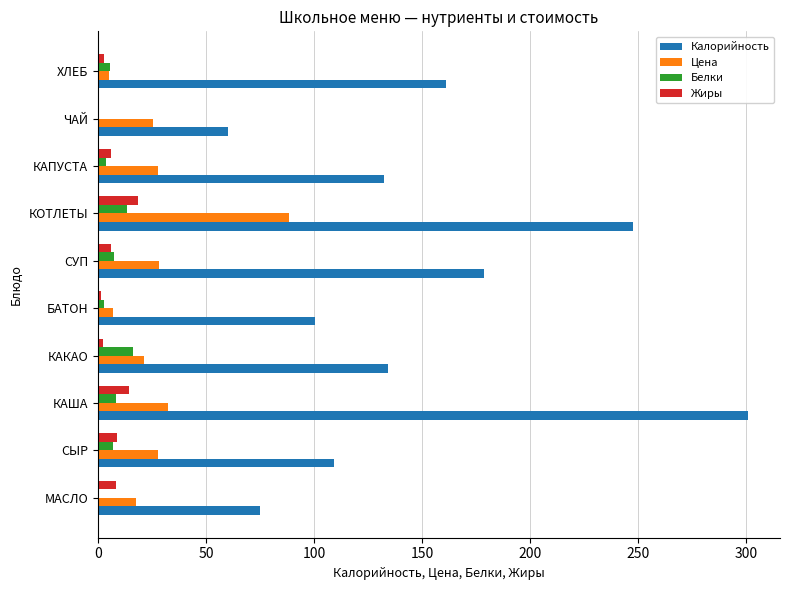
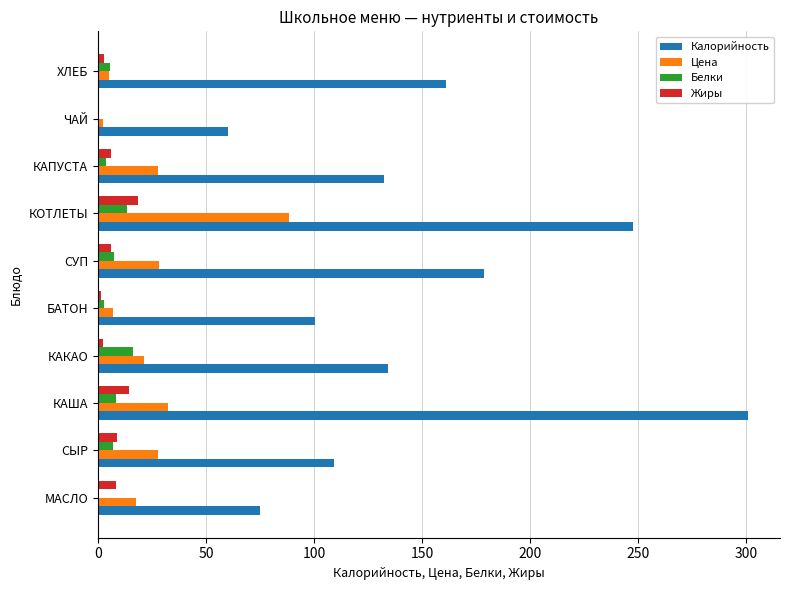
  {
    "Калорийность": {
      "ХЛЕБ": 161,
      "ЧАЙ": 60,
      "КАПУСТА": 132,
      "КОТЛЕТЫ": 248,
      "СУП": 178,
      "БАТОН": 101,
      "КАКАО": 134,
      "КАША": 300,
      "СЫР": 109,
      "МАСЛО": 75
    },
    "Цена": {
      "ХЛЕБ": 5,
-     "ЧАЙ": 25,
+     "ЧАЙ": 2,
      "КАПУСТА": 28,
      "КОТЛЕТЫ": 88,
      "СУП": 28,
      "БАТОН": 7,
      "КАКАО": 21,
      "КАША": 33,
      "СЫР": 28,
      "МАСЛО": 18
    },
    "Белки": {
      "ХЛЕБ": 6,
      "КАПУСТА": 4,
      "КОТЛЕТЫ": 13,
      "СУП": 7,
      "БАТОН": 3,
      "КАКАО": 16,
      "КАША": 8,
      "СЫР": 7
    },
    "Жиры": {
      "ХЛЕБ": 3,
      "КАПУСТА": 6,
      "КОТЛЕТЫ": 18,
      "СУП": 6,
      "БАТОН": 2,
      "КАКАО": 3,
      "КАША": 14,
      "СЫР": 9,
      "МАСЛО": 8
    }
  }
